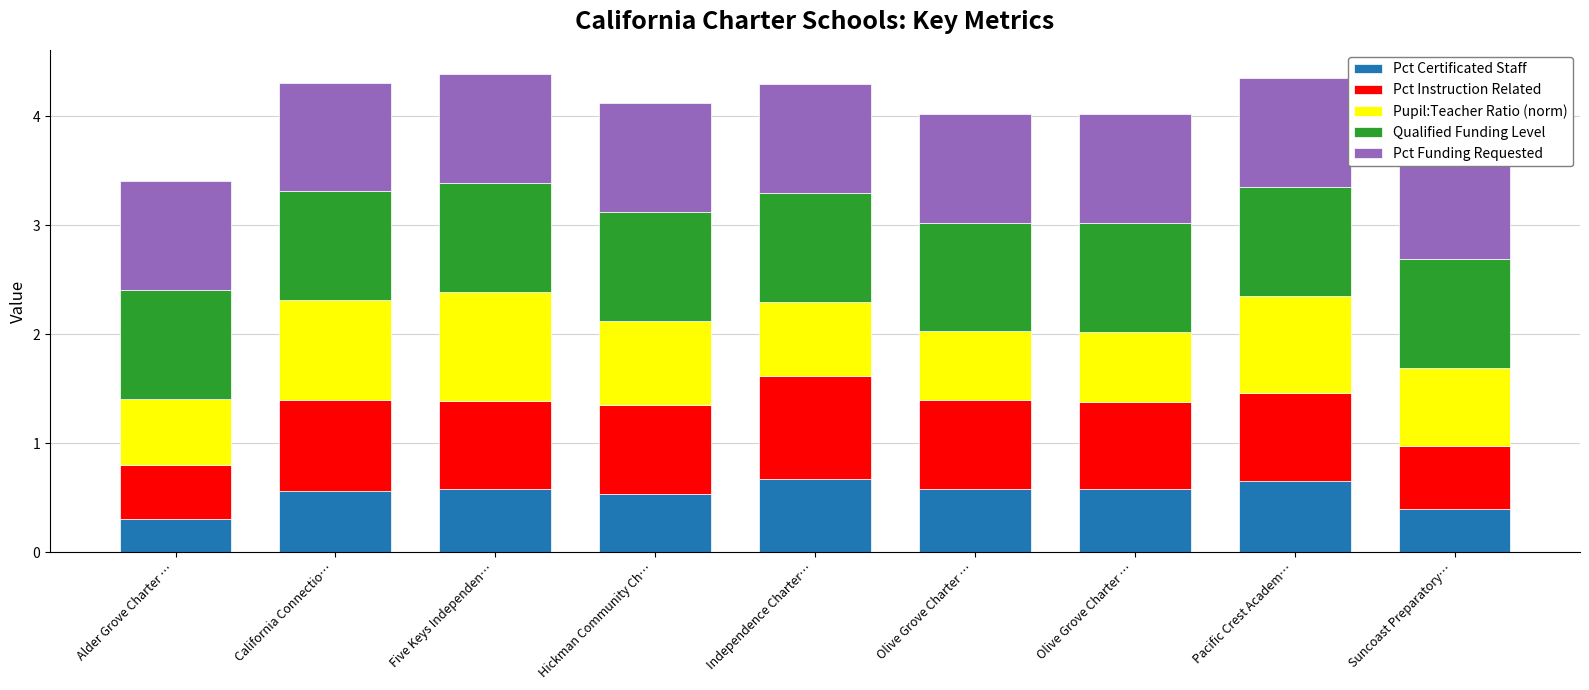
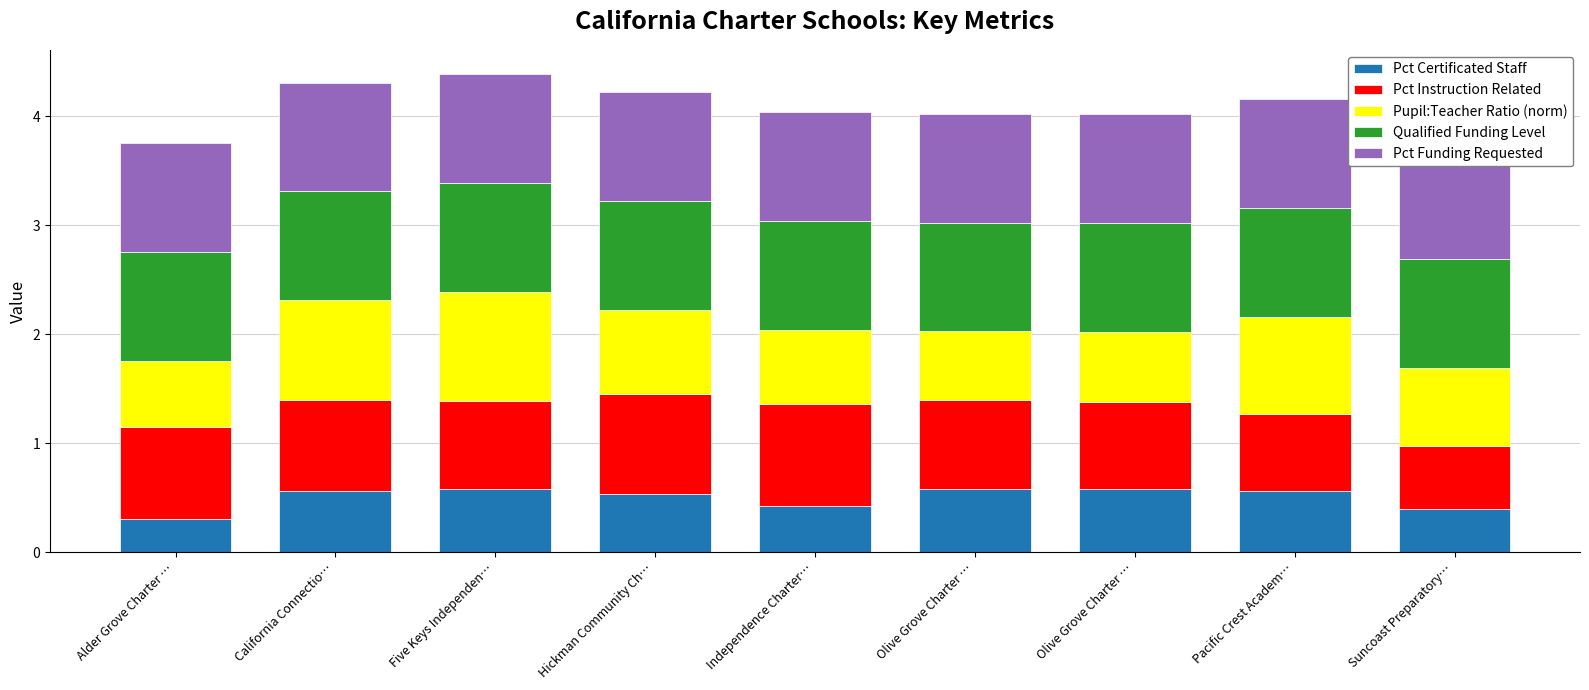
  {
    "Pct Certificated Staff": {
      "Alder Grove Charter …": 0.30,
      "California Connectio…": 0.56,
      "Five Keys Independen…": 0.58,
      "Hickman Community Ch…": 0.54,
-     "Independence Charter…": 0.67,
-     "Pacific Crest Academ…": 0.65,
+     "Independence Charter…": 0.42,
+     "Pacific Crest Academ…": 0.56,
      "Suncoast Preparatory…": 0.40
    },
    "Pct Instruction Related": {
-     "Alder Grove Charter …": 0.50,
+     "Alder Grove Charter …": 0.85,
      "California Connectio…": 0.83,
      "Five Keys Independen…": 0.81,
-     "Hickman Community Ch…": 0.82,
+     "Hickman Community Ch…": 0.92,
      "Independence Charter…": 0.94,
-     "Pacific Crest Academ…": 0.81,
+     "Pacific Crest Academ…": 0.71,
      "Suncoast Preparatory…": 0.58
    },
    "Pupil:Teacher Ratio (norm)": {
      "Alder Grove Charter …": 0.60,
      "California Connectio…": 0.92,
      "Five Keys Independen…": 1.00,
      "Hickman Community Ch…": 0.77,
      "Independence Charter…": 0.68,
      "Pacific Crest Academ…": 0.89,
      "Suncoast Preparatory…": 0.71
    },
    "Qualified Funding Level": {
      "Alder Grove Charter …": 1.00,
      "California Connectio…": 1.00,
      "Five Keys Independen…": 1.00,
      "Hickman Community Ch…": 1.00,
      "Independence Charter…": 1.00,
      "Pacific Crest Academ…": 1.00,
      "Suncoast Preparatory…": 1.00
    },
    "Pct Funding Requested": {
      "Alder Grove Charter …": 1.00,
      "California Connectio…": 1.00,
      "Five Keys Independen…": 1.00,
      "Hickman Community Ch…": 1.00,
      "Independence Charter…": 1.00,
      "Pacific Crest Academ…": 1.00
    }
  }
